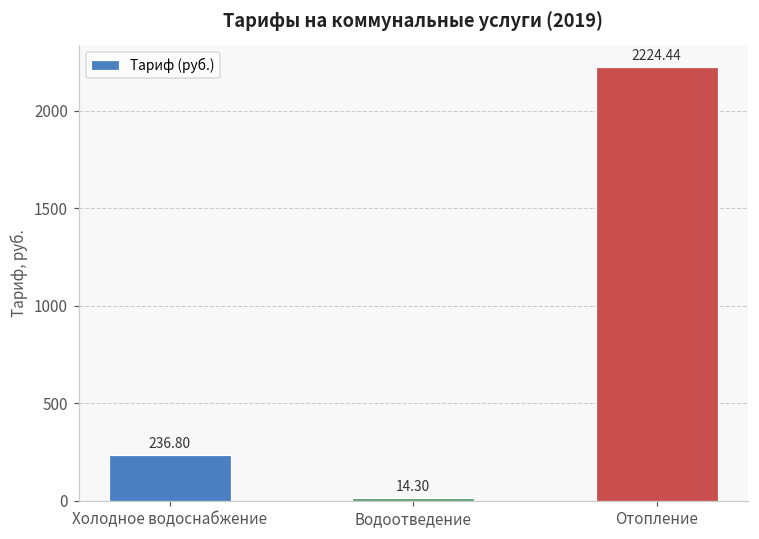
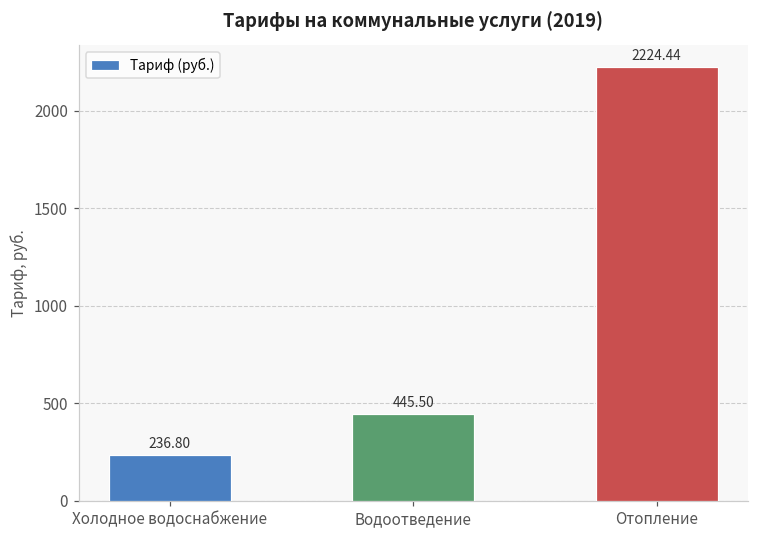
  {
    "Холодное водоснабжение": 236.80,
-   "Водоотведение": 14.30,
+   "Водоотведение": 445.50,
    "Отопление": 2224.44
  }
